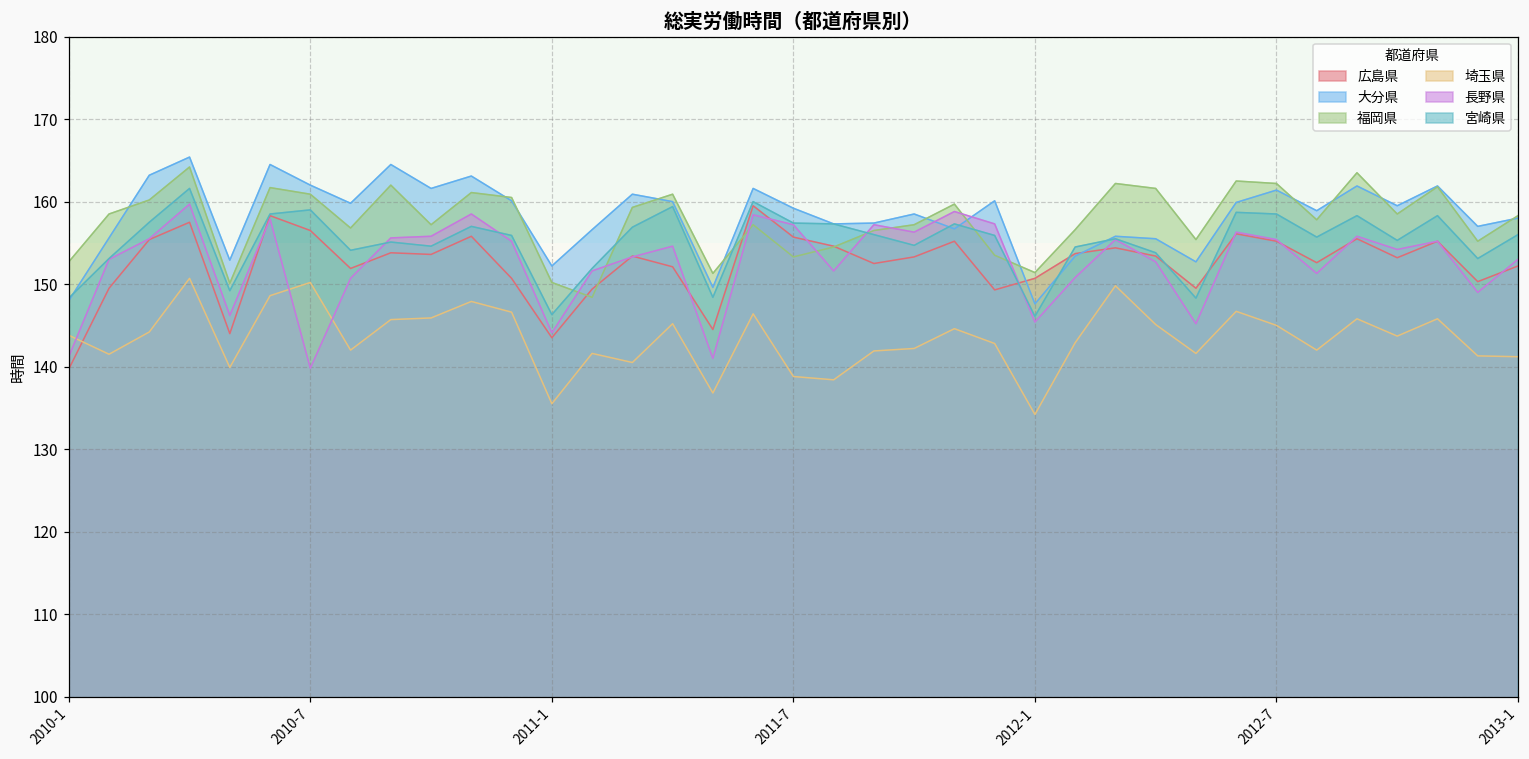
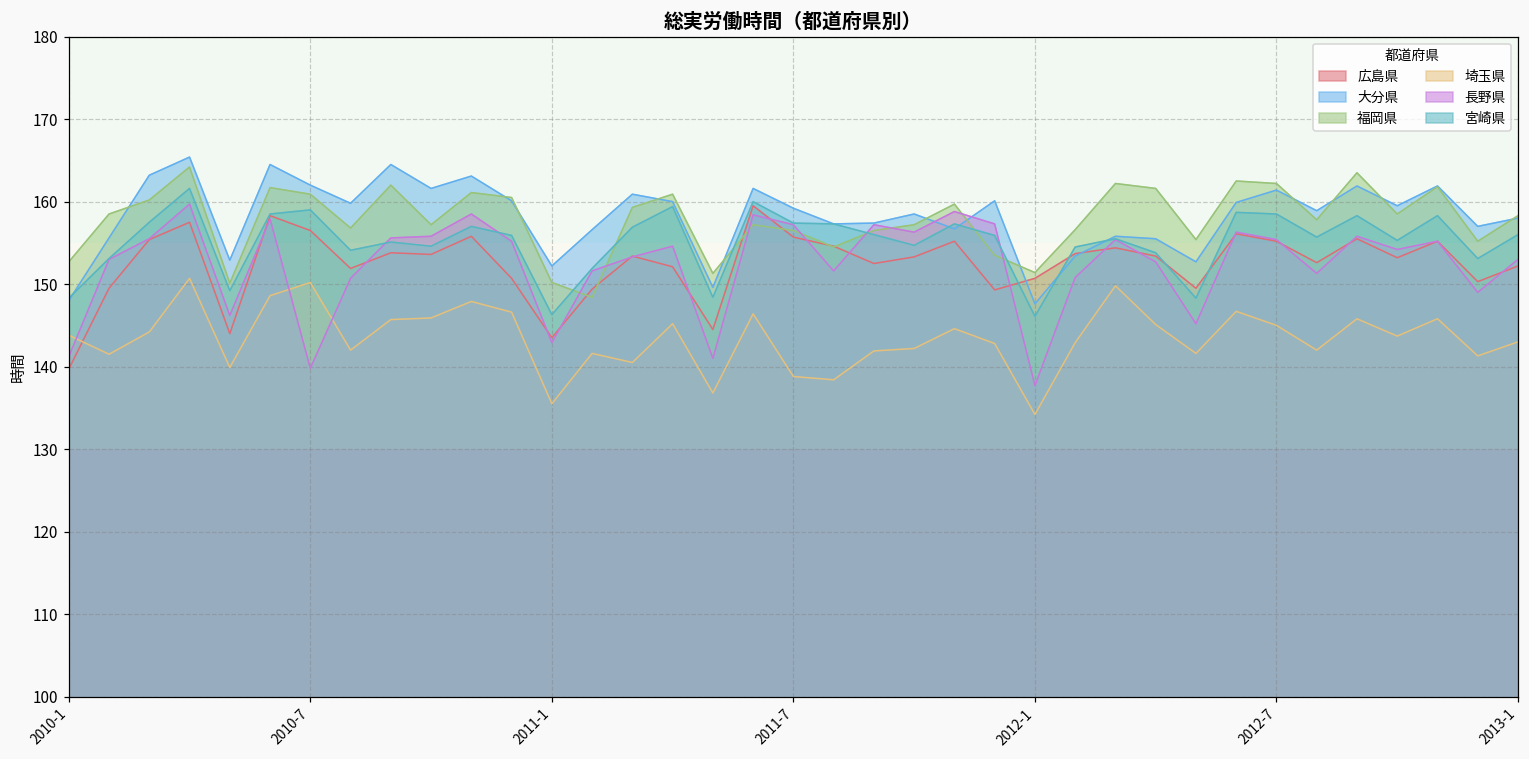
  {
    "広島県": {
      "2010-1": 140,
      "2010-7": 157,
      "2011-1": 144,
      "2011-7": 156,
      "2012-1": 151,
      "2013-1": 152
    },
    "福岡県": {
      "2010-1": 153,
      "2010-7": 161,
      "2011-1": 150,
-     "2011-7": 153,
+     "2011-7": 157,
      "2012-1": 151,
      "2012-7": 162
    },
    "埼玉県": {
      "2010-1": 144,
      "2010-7": 150,
      "2011-1": 136,
      "2011-7": 139,
      "2012-1": 134,
      "2012-7": 145,
-     "2013-1": 141
+     "2013-1": 143
    },
    "長野県": {
      "2010-1": 141,
      "2010-7": 140,
-     "2011-1": 144,
-     "2012-1": 145,
+     "2011-1": 143,
+     "2012-1": 138,
      "2013-1": 153
    }
  }
